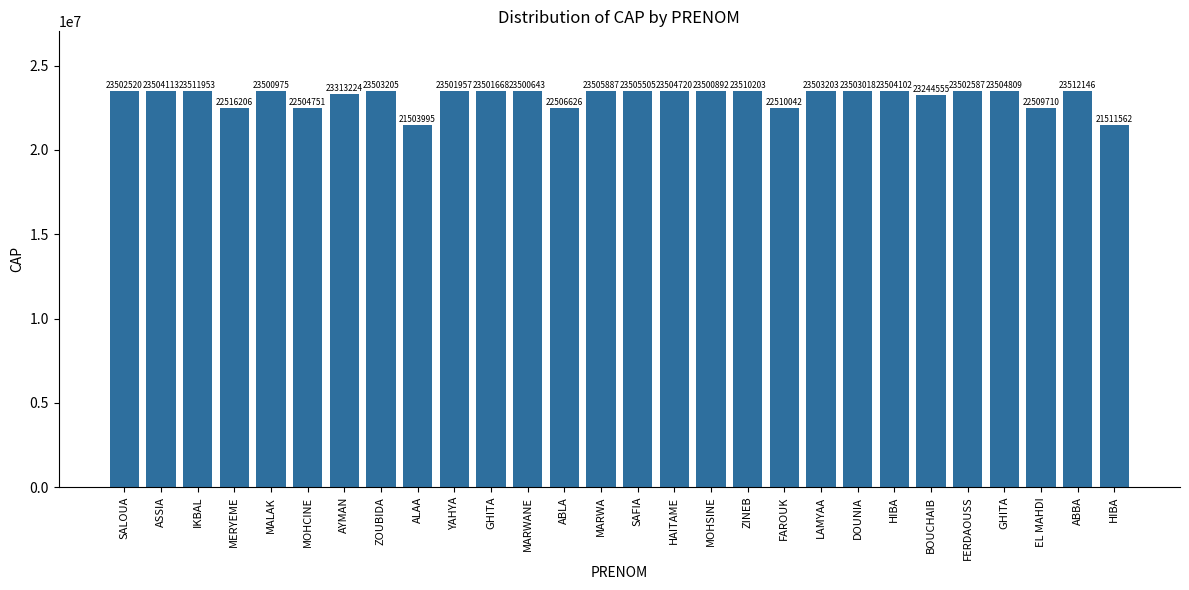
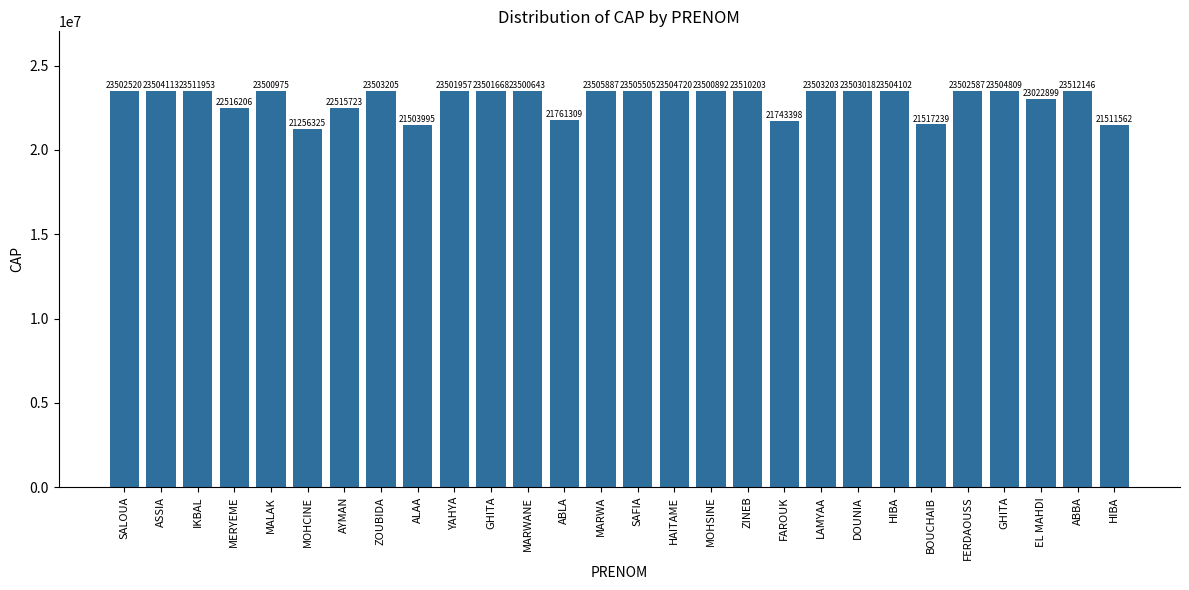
  {
    "SALOUA": 23502520,
    "ASSIA": 23504113,
    "IKBAL": 23511953,
    "MERYEME": 22516206,
    "MALAK": 23500975,
-   "MOHCINE": 22504751,
-   "AYMAN": 23313224,
+   "MOHCINE": 21256325,
+   "AYMAN": 22515723,
    "ZOUBIDA": 23503205,
    "ALAA": 21503995,
    "YAHYA": 23501957,
    "MARWANE": 23500643,
-   "ABLA": 22506626,
+   "ABLA": 21761309,
    "MARWA": 23505887,
    "SAFIA": 23505505,
    "HAITAME": 23504720,
    "MOHSINE": 23500892,
    "ZINEB": 23510203,
-   "FAROUK": 22510042,
+   "FAROUK": 21743398,
    "LAMYAA": 23503203,
    "DOUNIA": 23503018,
-   "BOUCHAIB": 23244555,
+   "BOUCHAIB": 21517239,
    "FERDAOUSS": 23502587,
-   "EL MAHDI": 22509710,
+   "EL MAHDI": 23022899,
    "ABBA": 23512146
  }
